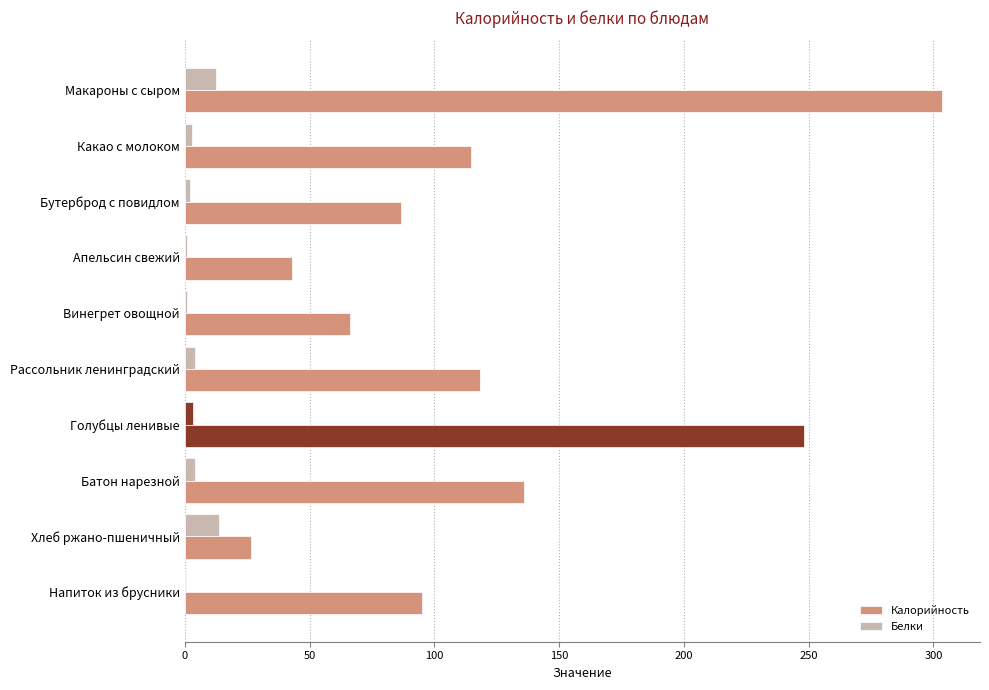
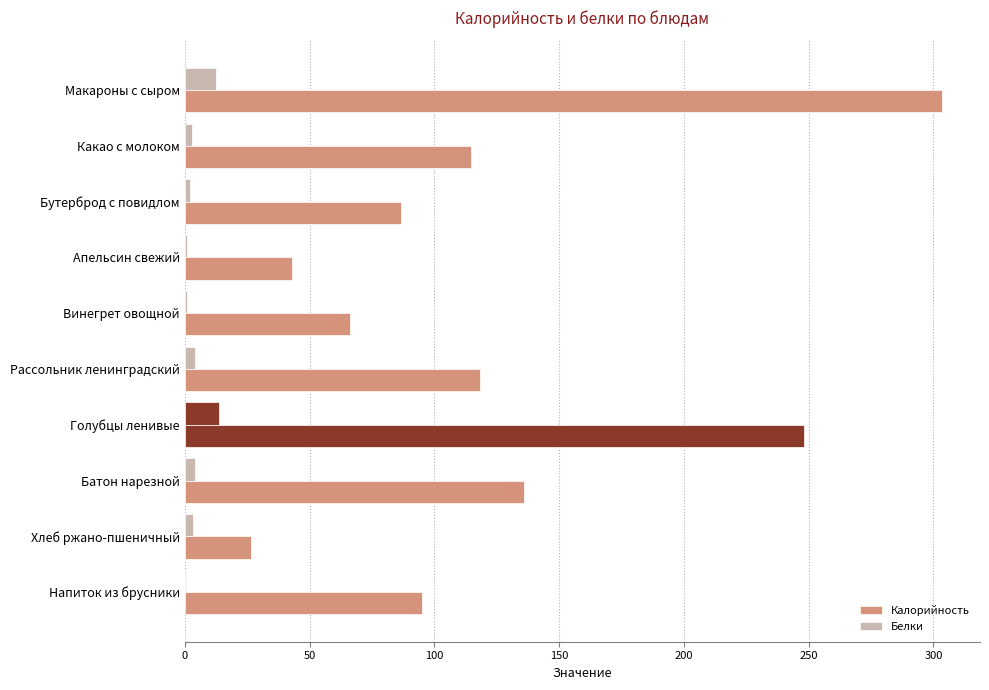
  {
    "Калорийность": {
      "Макароны с сыром": 304,
      "Какао с молоком": 115,
      "Бутерброд с повидлом": 87,
      "Апельсин свежий": 43,
      "Винегрет овощной": 66,
      "Рассольник ленинградский": 118,
      "Голубцы ленивые": 248,
      "Батон нарезной": 136,
      "Хлеб ржано-пшеничный": 27,
      "Напиток из брусники": 95
    },
    "Белки": {
      "Макароны с сыром": 13,
      "Какао с молоком": 3,
      "Бутерброд с повидлом": 2,
      "Рассольник ленинградский": 4,
-     "Голубцы ленивые": 3,
+     "Голубцы ленивые": 14,
      "Батон нарезной": 4,
-     "Хлеб ржано-пшеничный": 14
+     "Хлеб ржано-пшеничный": 3
    }
  }
